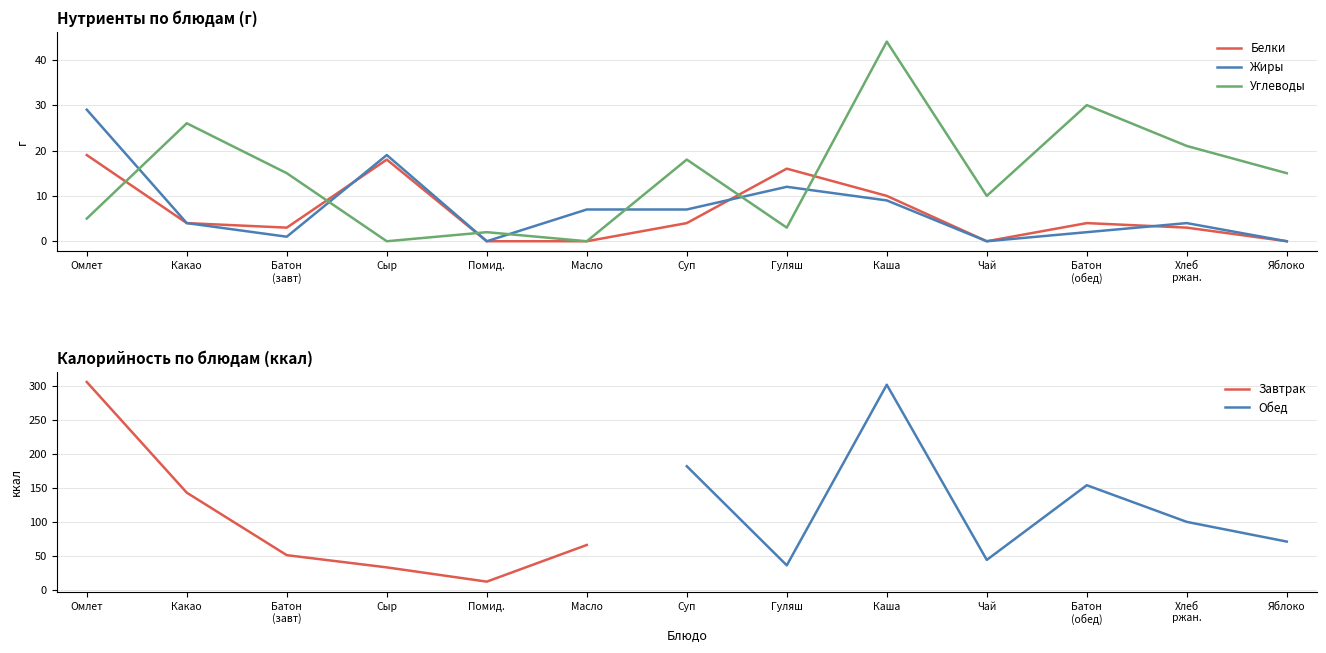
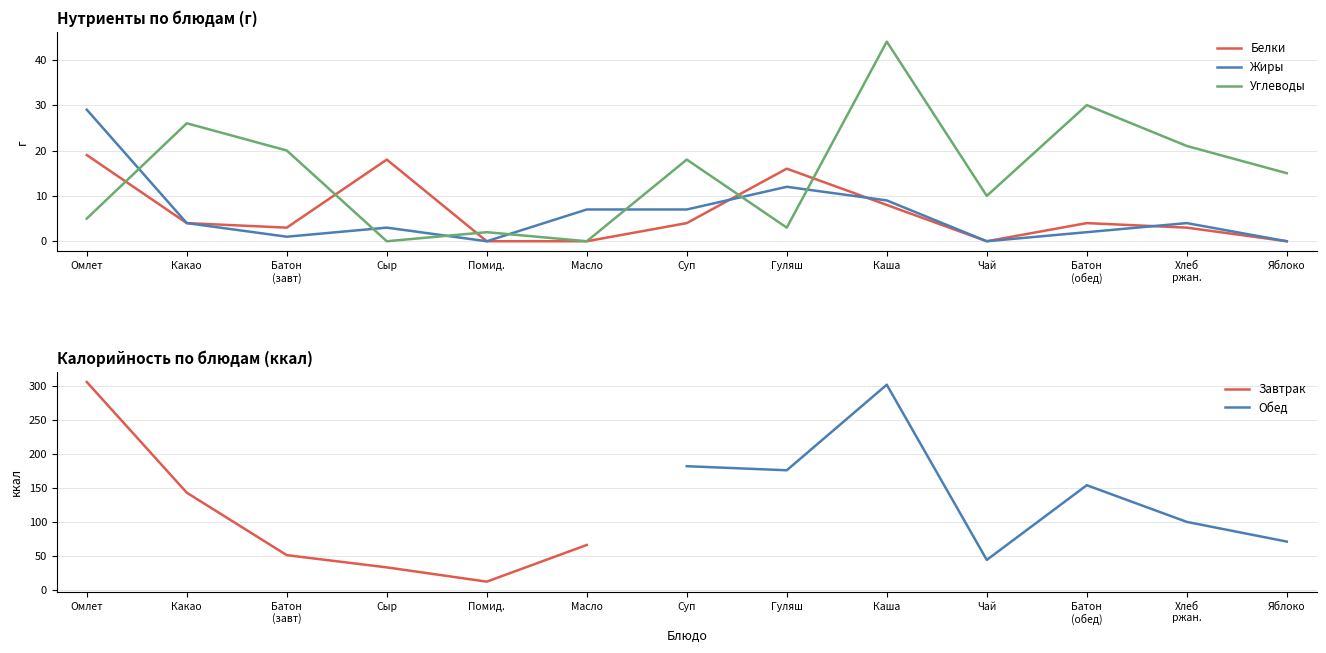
  {
    "Нутриенты по блюдам (г)": {
      "Белки": {
        "Омлет": 19,
        "Батон (завт)": 3,
        "Сыр": 18,
        "Суп": 4,
        "Гуляш": 16,
-       "Каша": 10,
+       "Каша": 8,
        "Батон (обед)": 4,
        "Хлеб ржан.": 3
      },
      "Жиры": {
        "Омлет": 29,
        "Батон (завт)": 1,
-       "Сыр": 19,
+       "Сыр": 3,
        "Масло": 7,
        "Суп": 7,
        "Гуляш": 12,
        "Каша": 9,
        "Батон (обед)": 2,
        "Хлеб ржан.": 4
      },
      "Углеводы": {
        "Омлет": 5,
        "Какао": 26,
-       "Батон (завт)": 15,
+       "Батон (завт)": 20,
        "Сыр": 0,
        "Помид.": 2,
        "Суп": 18,
        "Гуляш": 3,
        "Каша": 44,
        "Чай": 10,
        "Батон (обед)": 30,
        "Хлеб ржан.": 21,
        "Яблоко": 15
      }
    },
    "Калорийность по блюдам (ккал)": {
      "Завтрак": {
        "Омлет": 310,
        "Какао": 140,
        "Батон (завт)": 50,
        "Сыр": 30,
        "Помид.": 10,
        "Масло": 70
      },
      "Обед": {
        "Суп": 180,
-       "Гуляш": 40,
+       "Гуляш": 180,
        "Каша": 300,
        "Чай": 40,
        "Батон (обед)": 150,
        "Хлеб ржан.": 100,
        "Яблоко": 70
      }
    }
  }
